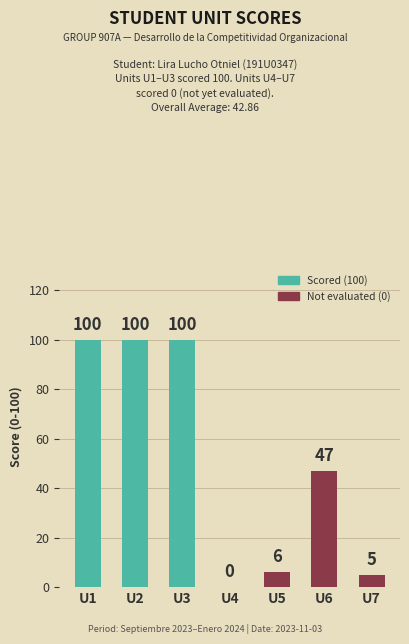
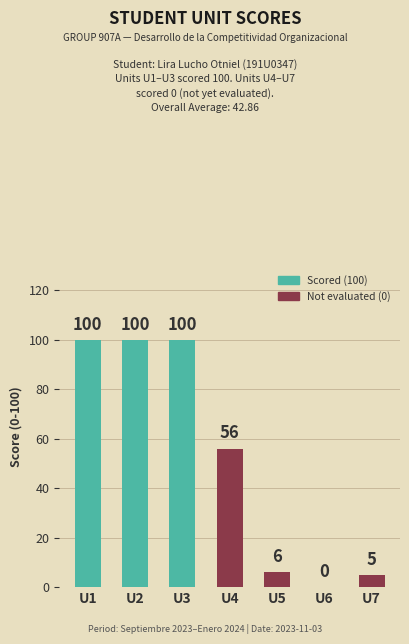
  {
    "U1": 100,
    "U2": 100,
    "U3": 100,
-   "U4": 0,
+   "U4": 56,
    "U5": 6,
-   "U6": 47,
+   "U6": 0,
    "U7": 5
  }
